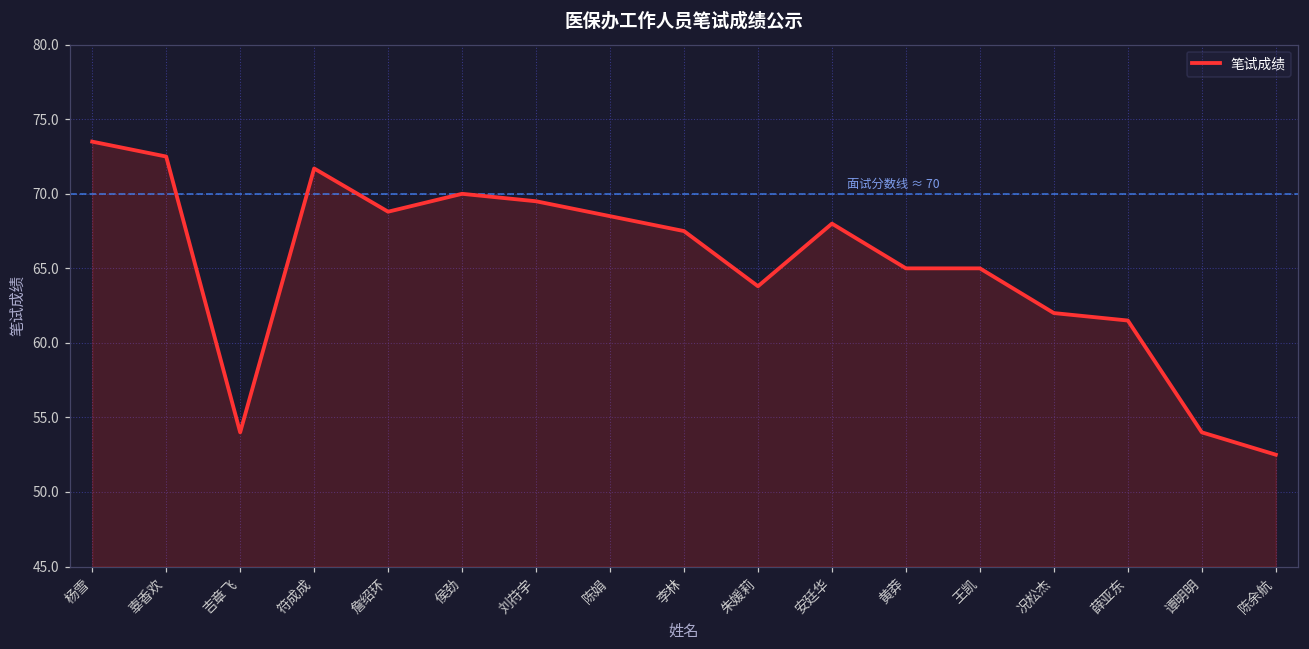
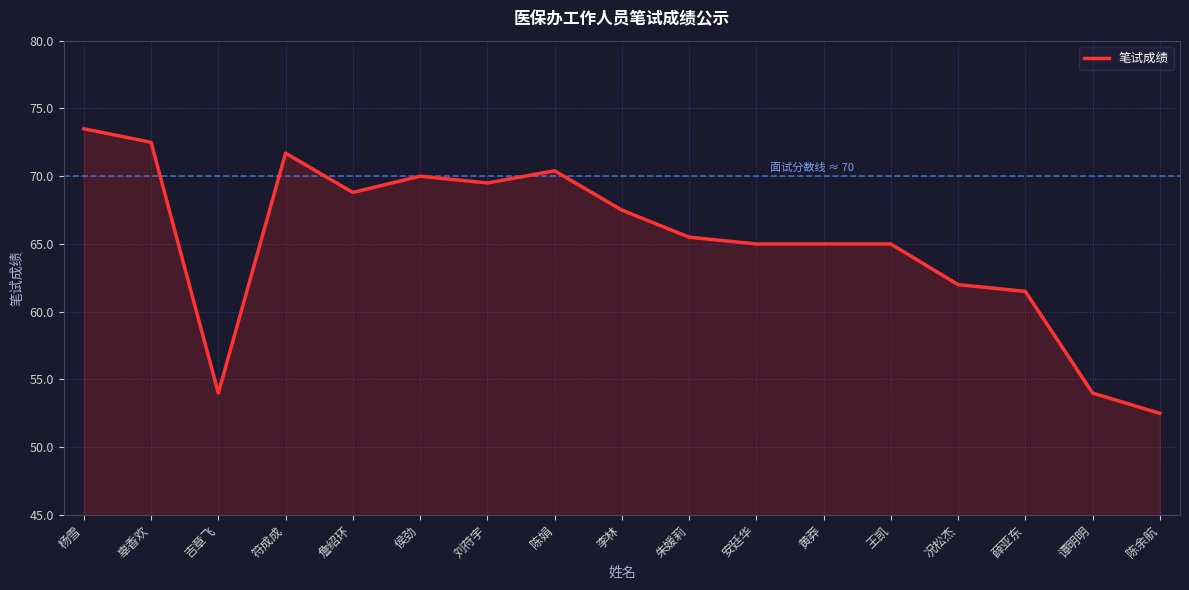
  {
    "杨雪": 73.5,
    "辜香欢": 72.5,
    "吉章飞": 54.0,
    "符成成": 71.7,
    "詹绍环": 68.8,
    "侯劲": 70.0,
    "刘苻宇": 69.5,
-   "陈娟": 68.5,
+   "陈娟": 70.4,
    "李林": 67.5,
-   "朱媛莉": 63.8,
-   "安廷华": 68,
+   "朱媛莉": 65.5,
+   "安廷华": 65,
    "黄莽": 65.0,
    "王凯": 65.0,
    "况松杰": 62.0,
    "薛亚东": 61.5,
    "谭明明": 54.0,
    "陈余航": 52.5
  }
